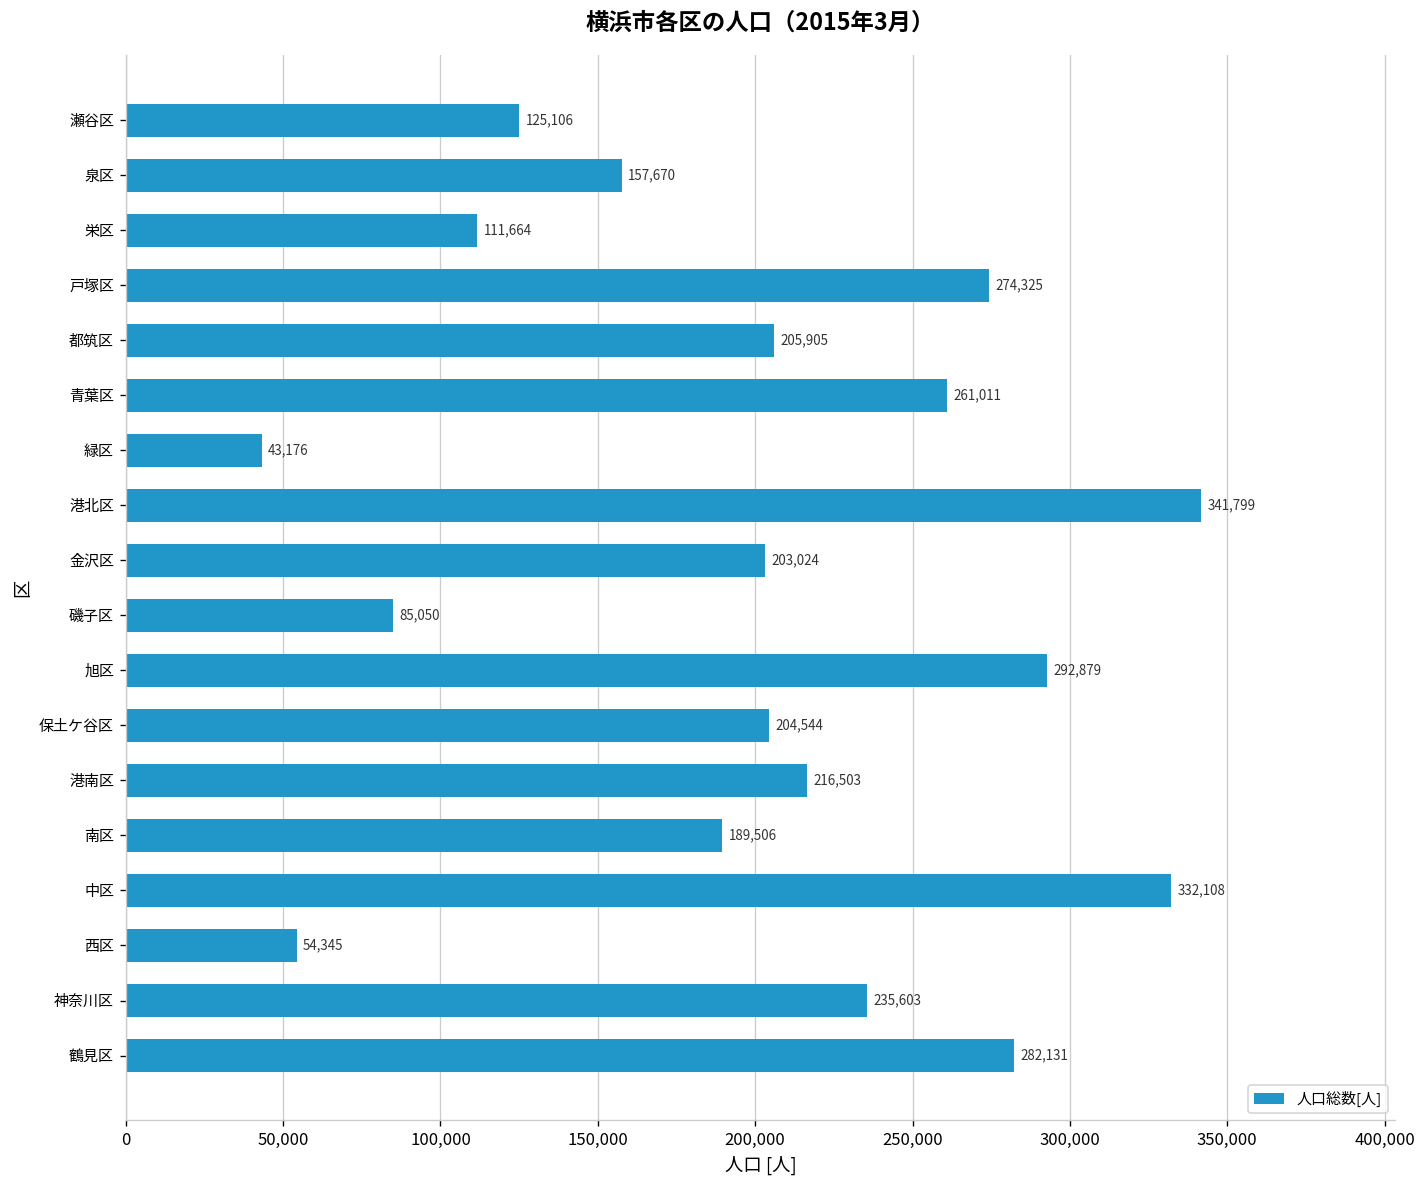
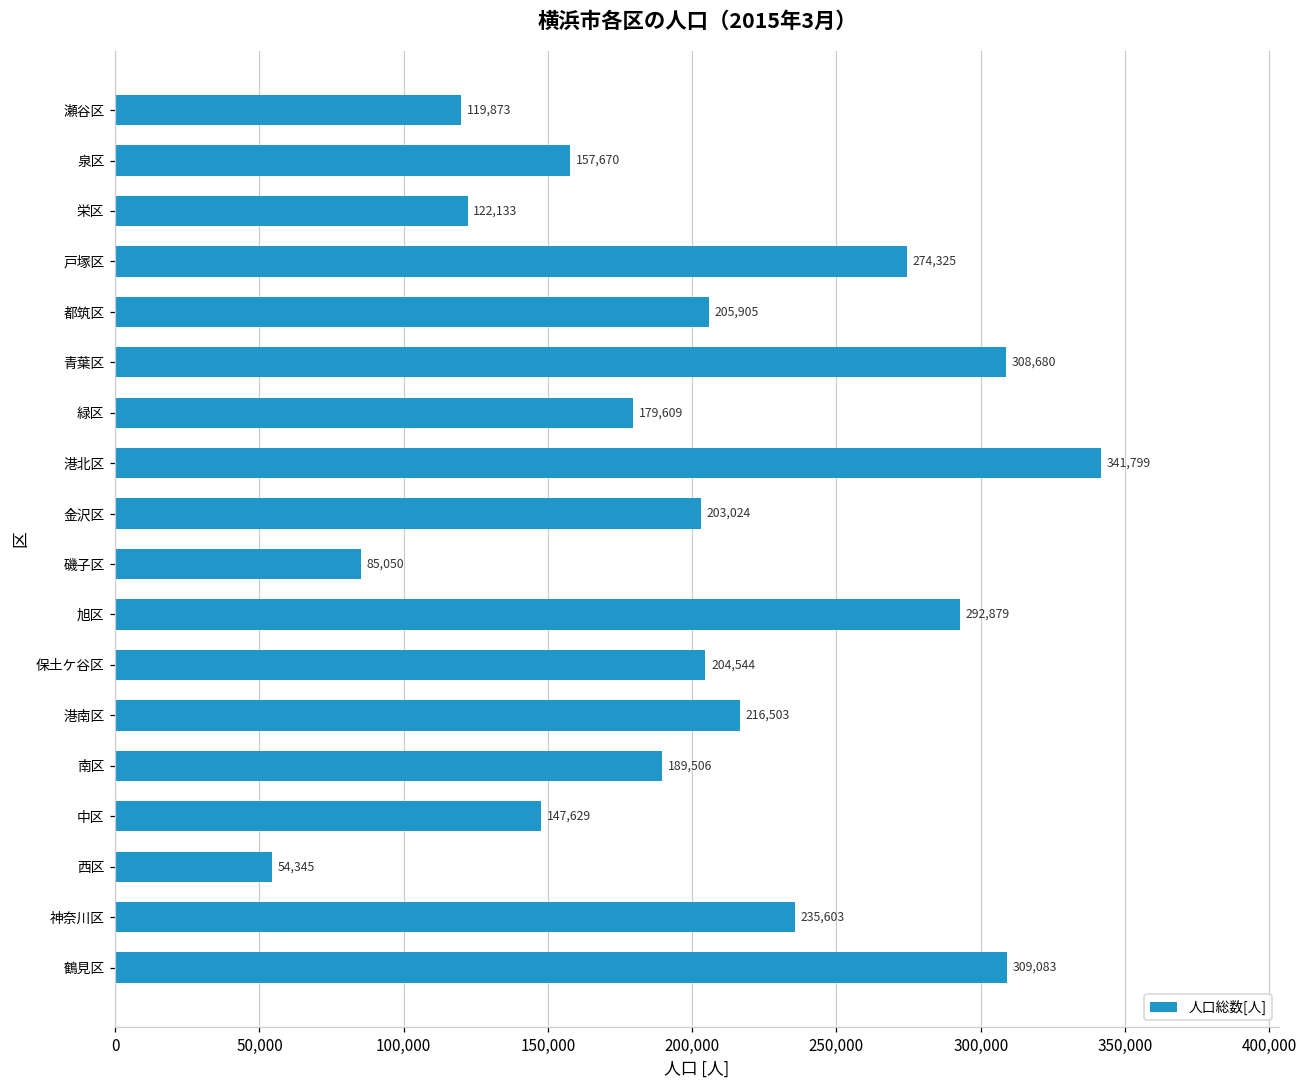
  {
-   "瀬谷区": "125,106",
+   "瀬谷区": "119,873",
    "泉区": "157,670",
-   "栄区": "111,664",
+   "栄区": "122,133",
    "戸塚区": "274,325",
    "都筑区": "205,905",
-   "青葉区": "261,011",
-   "緑区": "43,176",
+   "青葉区": "308,680",
+   "緑区": "179,609",
    "港北区": "341,799",
    "金沢区": "203,024",
    "磯子区": "85,050",
    "旭区": "292,879",
    "保土ケ谷区": "204,544",
    "港南区": "216,503",
    "南区": "189,506",
-   "中区": "332,108",
+   "中区": "147,629",
    "西区": "54,345",
    "神奈川区": "235,603",
-   "鶴見区": "282,131"
+   "鶴見区": "309,083"
  }
